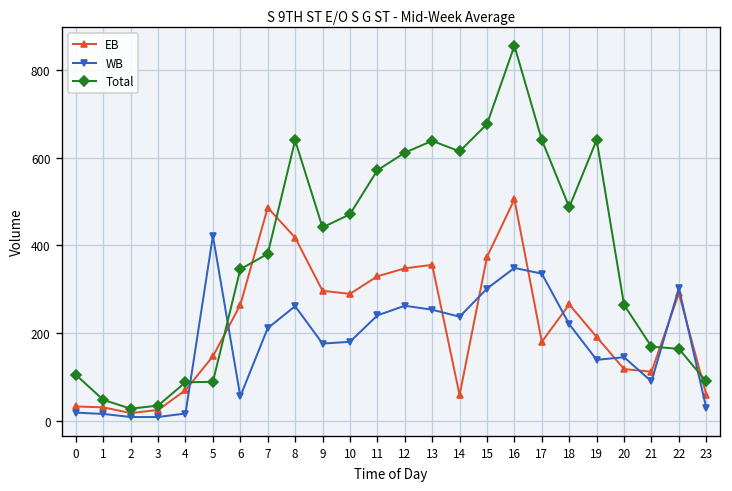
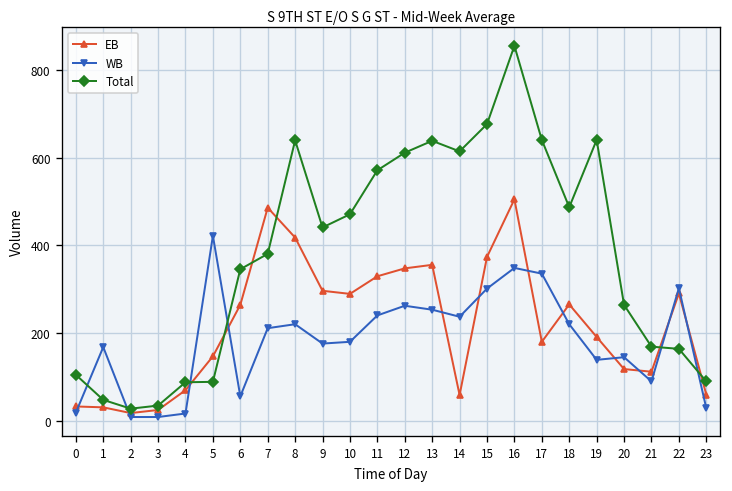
  {
    "EB": {
      "0": 30,
      "1": 30,
      "2": 20,
      "3": 30,
      "4": 70,
      "5": 150,
      "6": 270,
      "7": 490,
      "8": 420,
      "9": 300,
      "10": 290,
      "11": 330,
      "12": 350,
      "13": 360,
      "14": 60,
      "15": 370,
      "16": 510,
      "17": 180,
      "18": 270,
      "19": 190,
      "20": 120,
      "21": 110,
      "22": 290,
      "23": 60
    },
    "WB": {
      "0": 20,
-     "1": 20,
+     "1": 170,
      "2": 10,
      "3": 10,
      "4": 20,
      "5": 420,
      "6": 60,
      "7": 210,
-     "8": 260,
+     "8": 220,
      "9": 180,
      "10": 180,
      "11": 240,
      "12": 260,
      "13": 250,
      "14": 240,
      "15": 300,
      "16": 350,
      "17": 340,
      "18": 220,
      "19": 140,
      "20": 150,
      "21": 90,
      "22": 300,
      "23": 30
    },
    "Total": {
      "0": 110,
      "1": 50,
      "2": 30,
      "3": 40,
      "4": 90,
      "5": 90,
      "6": 350,
      "7": 380,
      "8": 640,
      "9": 440,
      "10": 470,
      "11": 570,
      "12": 610,
      "13": 640,
      "14": 610,
      "15": 680,
      "16": 850,
      "17": 640,
      "18": 490,
      "19": 640,
      "20": 270,
      "21": 170,
      "22": 170,
      "23": 90
    }
  }
